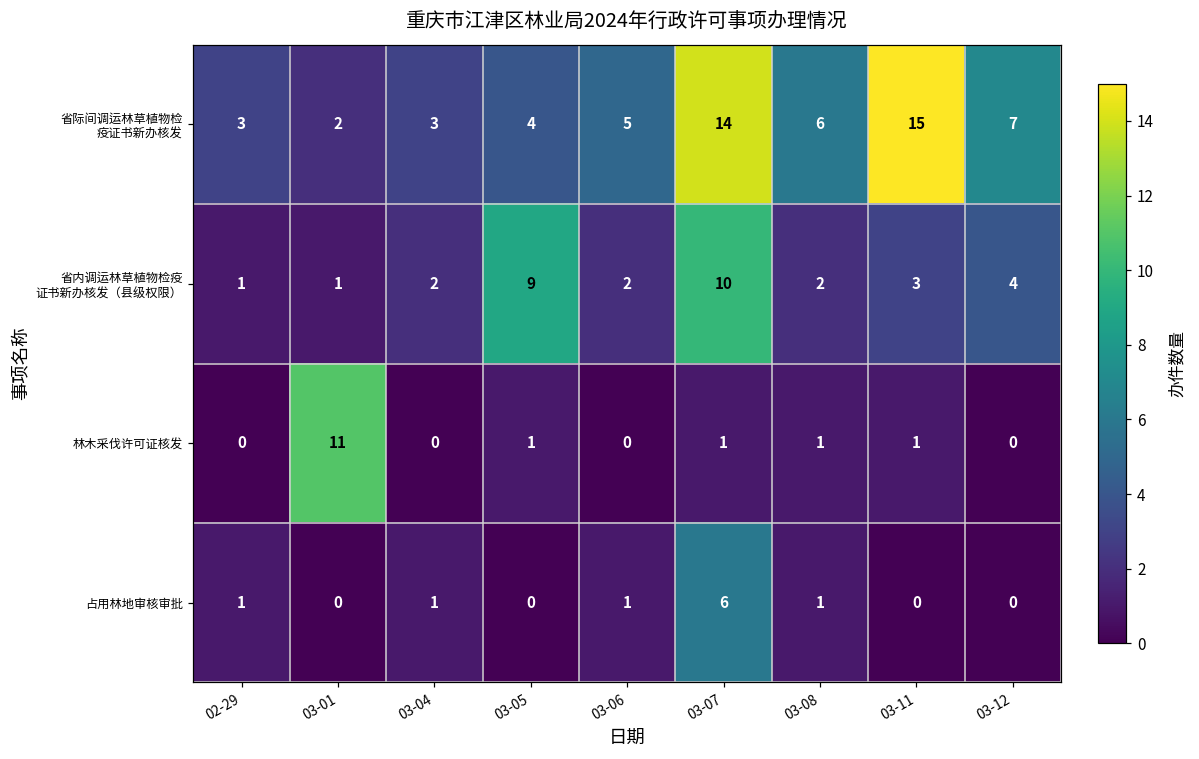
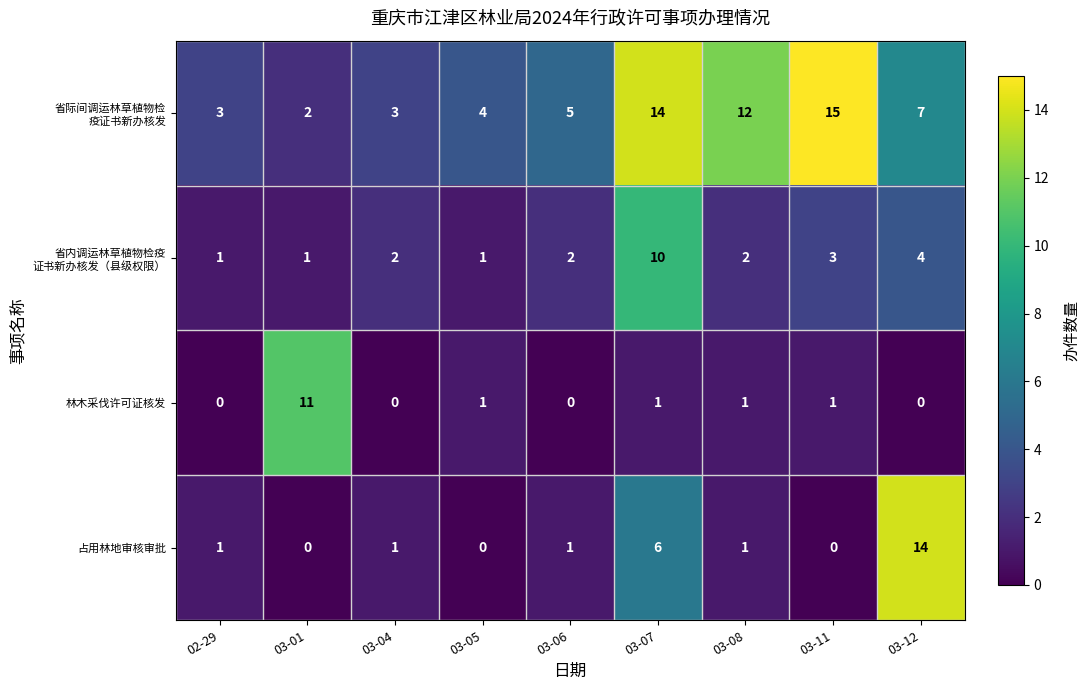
  {
    "省际间调运林草植物检 疫证书新办核发": {
      "02-29": 3,
      "03-01": 2,
      "03-04": 3,
      "03-05": 4,
      "03-06": 5,
      "03-07": 14,
-     "03-08": 6,
+     "03-08": 12,
      "03-11": 15,
      "03-12": 7
    },
    "省内调运林草植物检疫 证书新办核发（县级权限）": {
      "02-29": 1,
      "03-01": 1,
      "03-04": 2,
-     "03-05": 9,
+     "03-05": 1,
      "03-06": 2,
      "03-07": 10,
      "03-08": 2,
      "03-11": 3,
      "03-12": 4
    },
    "林木采伐许可证核发": {
      "02-29": 0,
      "03-01": 11,
      "03-04": 0,
      "03-05": 1,
      "03-06": 0,
      "03-07": 1,
      "03-08": 1,
      "03-11": 1,
      "03-12": 0
    },
    "占用林地审核审批": {
      "02-29": 1,
      "03-01": 0,
      "03-04": 1,
      "03-05": 0,
      "03-06": 1,
      "03-07": 6,
      "03-08": 1,
      "03-11": 0,
-     "03-12": 0
+     "03-12": 14
    }
  }
